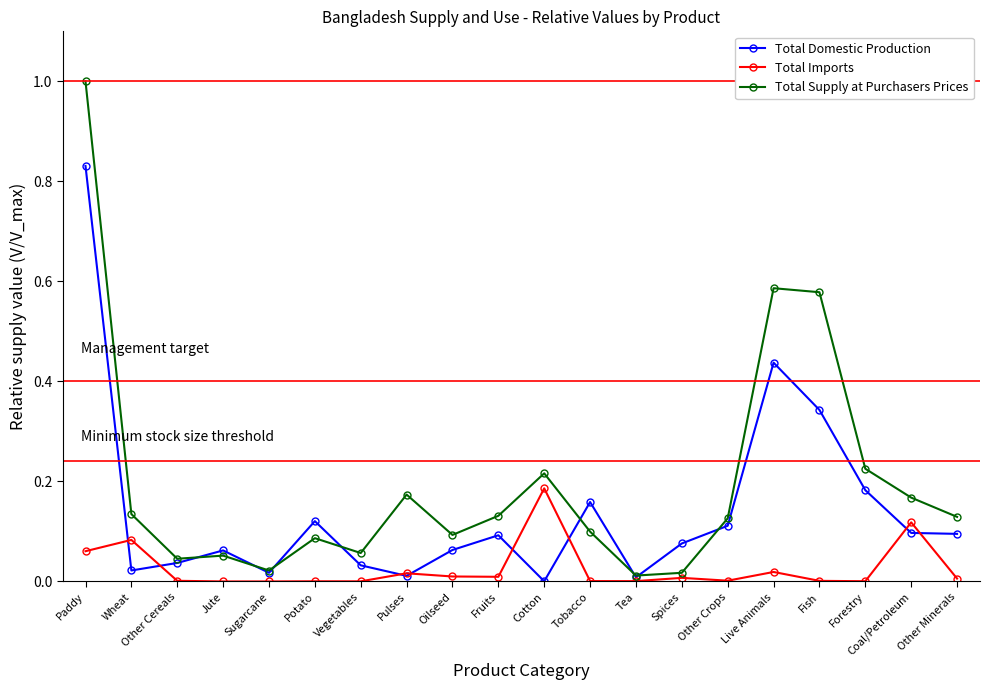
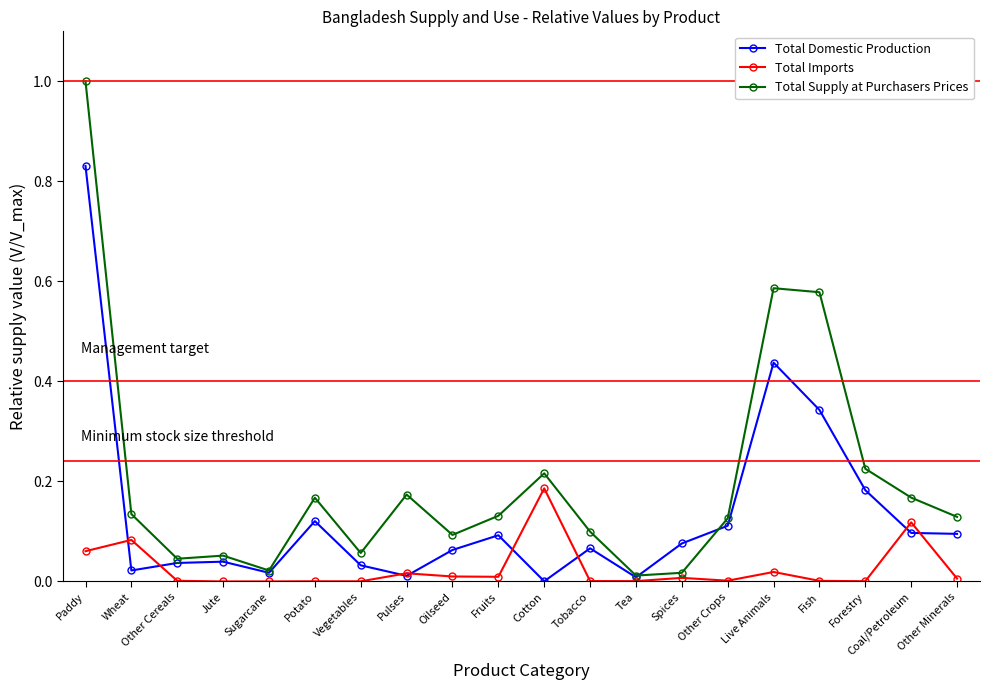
  {
    "Total Domestic Production": {
      "Paddy": 0.83,
      "Wheat": 0.02,
      "Other Cereals": 0.04,
-     "Jute": 0.06,
+     "Jute": 0.04,
      "Potato": 0.12,
      "Vegetables": 0.03,
      "Pulses": 0.01,
      "Oilseed": 0.06,
      "Fruits": 0.09,
      "Cotton": 0.00,
-     "Tobacco": 0.16,
+     "Tobacco": 0.07,
      "Spices": 0.08,
      "Other Crops": 0.11,
      "Live Animals": 0.44,
      "Fish": 0.34,
      "Forestry": 0.18,
      "Coal/Petroleum": 0.10,
      "Other Minerals": 0.10
    },
    "Total Imports": {
      "Paddy": 0.06,
      "Wheat": 0.08,
      "Other Cereals": 0.00,
      "Jute": 0.00,
      "Sugarcane": 0.00,
      "Potato": 0.00,
      "Vegetables": 0.00,
      "Pulses": 0.02,
      "Oilseed": 0.01,
      "Fruits": 0.01,
      "Cotton": 0.19,
      "Tobacco": 0.00,
      "Tea": 0.00,
      "Spices": 0.01,
      "Other Crops": 0.00,
      "Live Animals": 0.02,
      "Fish": 0.00,
      "Forestry": 0.00,
      "Coal/Petroleum": 0.12,
      "Other Minerals": 0.01
    },
    "Total Supply at Purchasers Prices": {
      "Paddy": 1.00,
      "Wheat": 0.13,
      "Other Cereals": 0.05,
      "Jute": 0.05,
-     "Potato": 0.09,
+     "Potato": 0.17,
      "Vegetables": 0.06,
      "Pulses": 0.17,
      "Oilseed": 0.09,
      "Fruits": 0.13,
      "Cotton": 0.22,
      "Tobacco": 0.10,
      "Spices": 0.02,
      "Other Crops": 0.13,
      "Live Animals": 0.59,
      "Fish": 0.58,
      "Forestry": 0.23,
      "Coal/Petroleum": 0.17,
      "Other Minerals": 0.13
    }
  }
